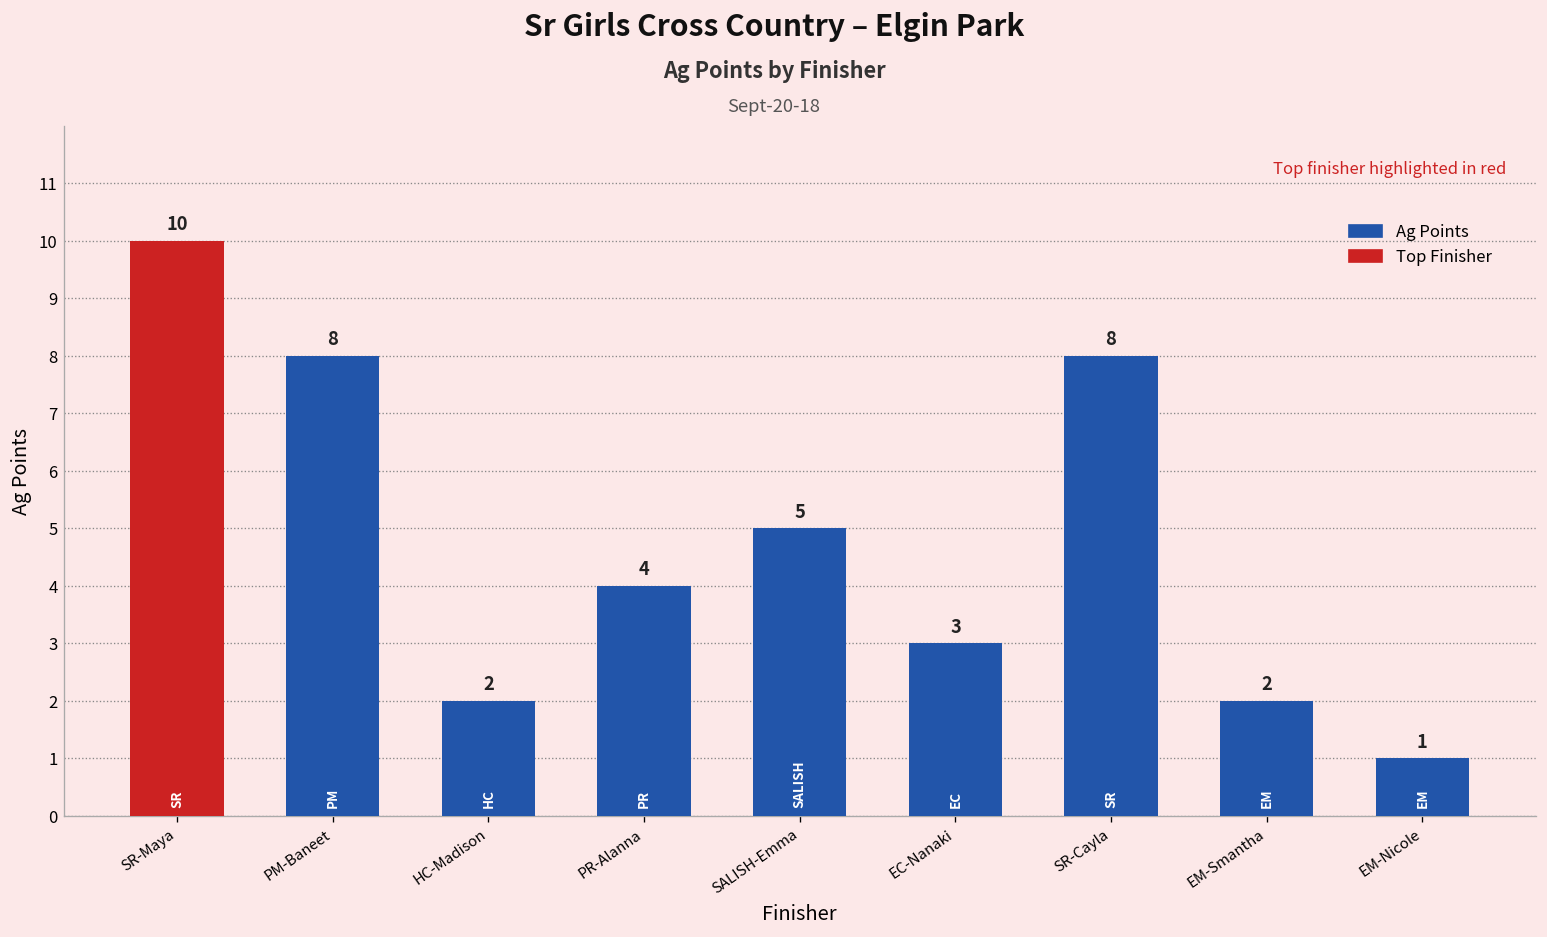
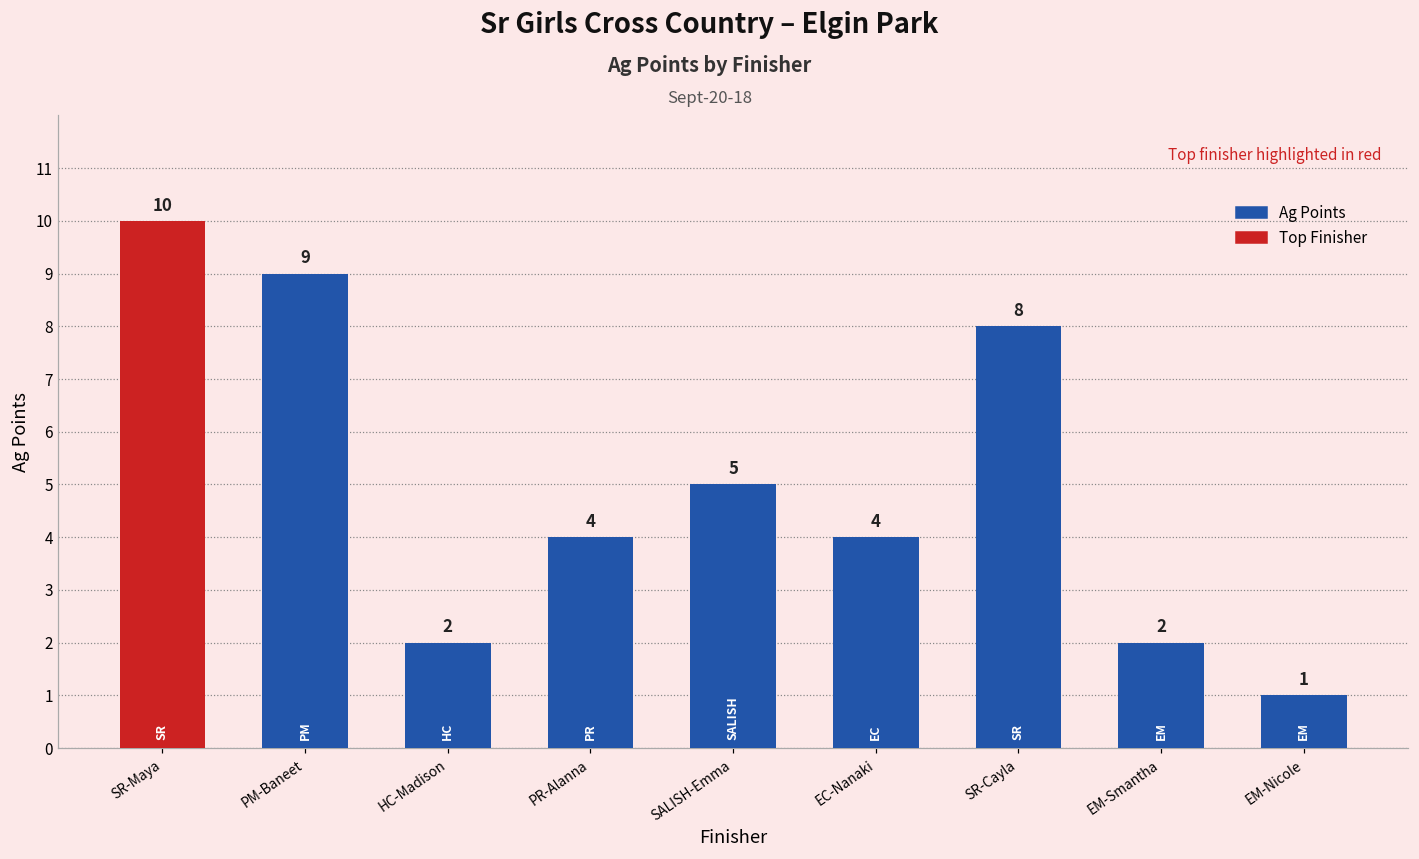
  {
    "SR-Maya": 10,
-   "PM-Baneet": 8,
+   "PM-Baneet": 9,
    "HC-Madison": 2,
    "PR-Alanna": 4,
    "SALISH-Emma": 5,
-   "EC-Nanaki": 3,
+   "EC-Nanaki": 4,
    "SR-Cayla": 8,
    "EM-Smantha": 2,
    "EM-Nicole": 1
  }
